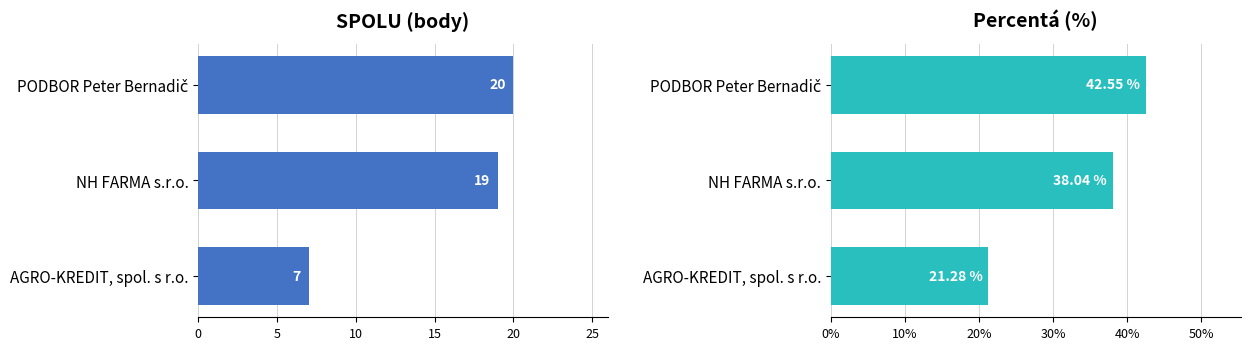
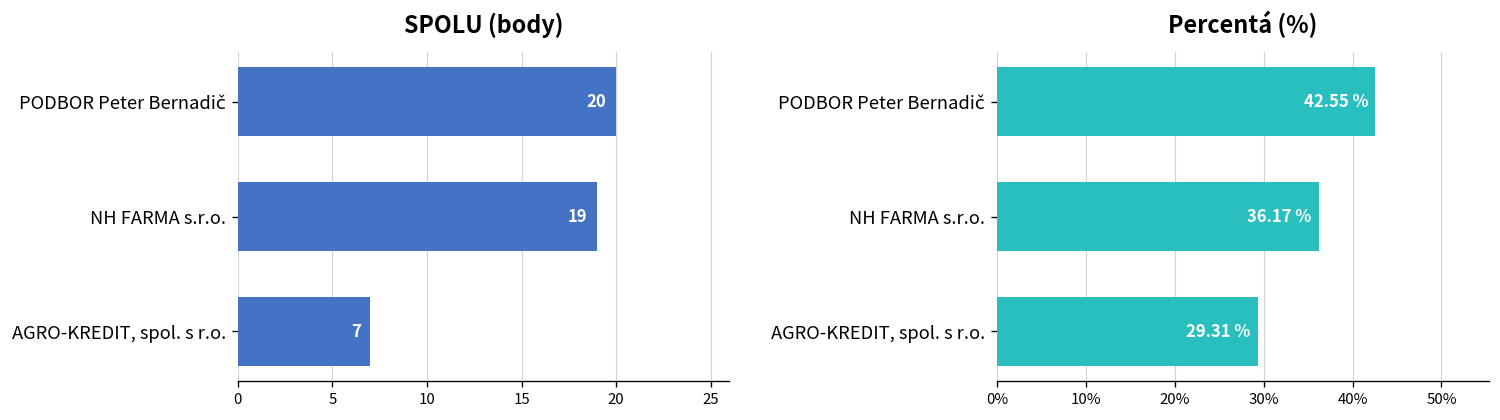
  {
    "SPOLU (body)": {
      "PODBOR Peter Bernadič": "20",
      "NH FARMA s.r.o.": "19",
      "AGRO-KREDIT, spol. s r.o.": "7"
    },
    "Percentá (%)": {
      "PODBOR Peter Bernadič": "42.55 %",
-     "NH FARMA s.r.o.": "38.04 %",
-     "AGRO-KREDIT, spol. s r.o.": "21.28 %"
+     "NH FARMA s.r.o.": "36.17 %",
+     "AGRO-KREDIT, spol. s r.o.": "29.31 %"
    }
  }
